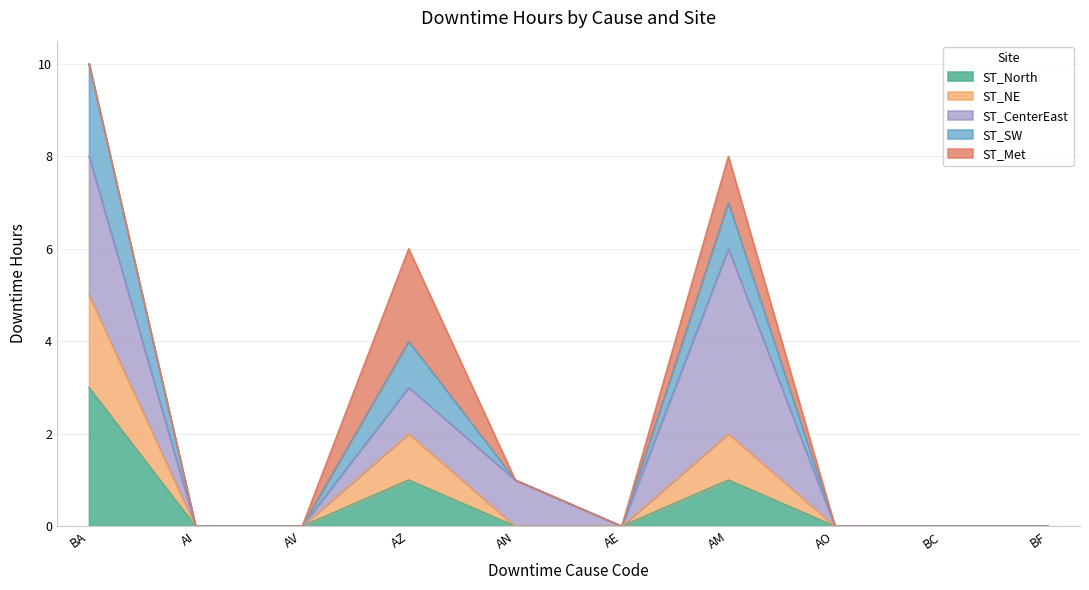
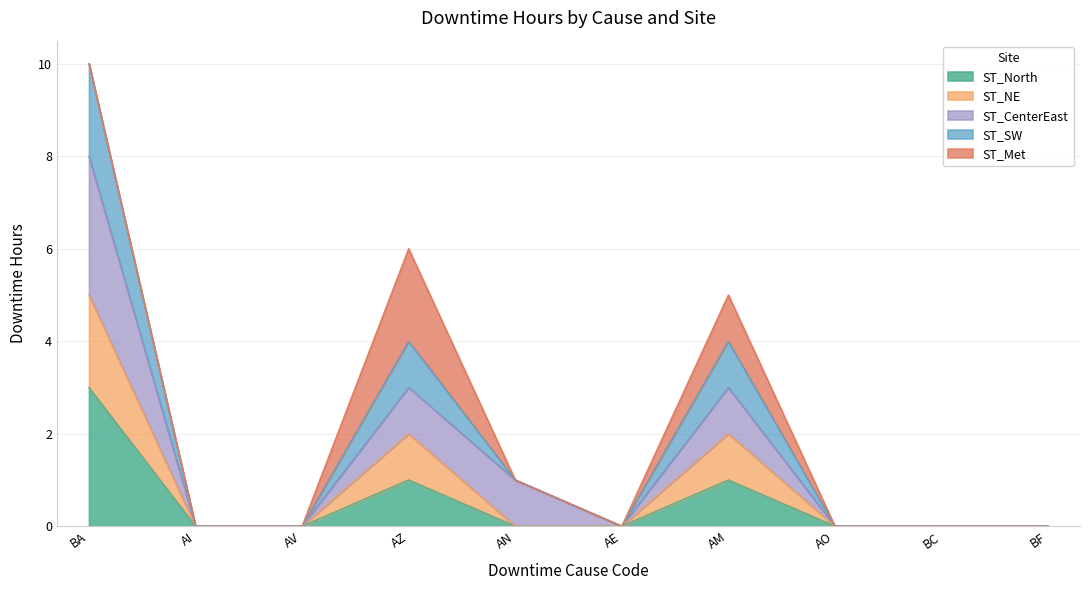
  {
    "ST_CenterEast": {
      "BA": 3,
      "AZ": 1,
-     "AM": 4
+     "AM": 1
    }
  }
